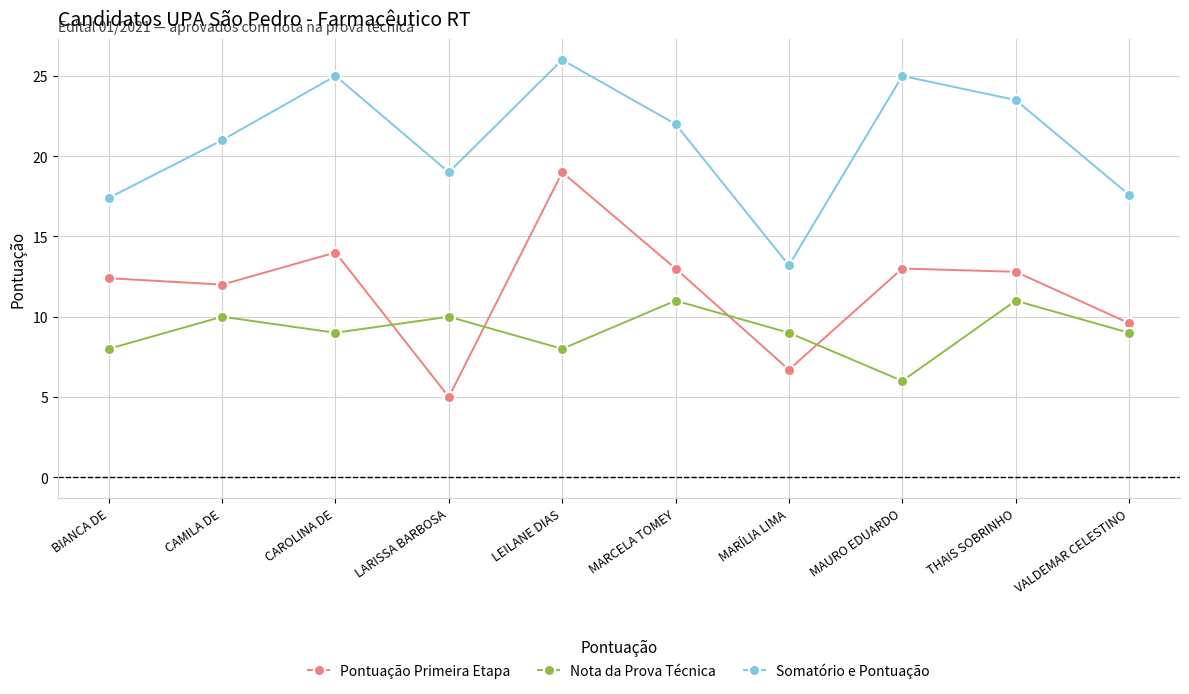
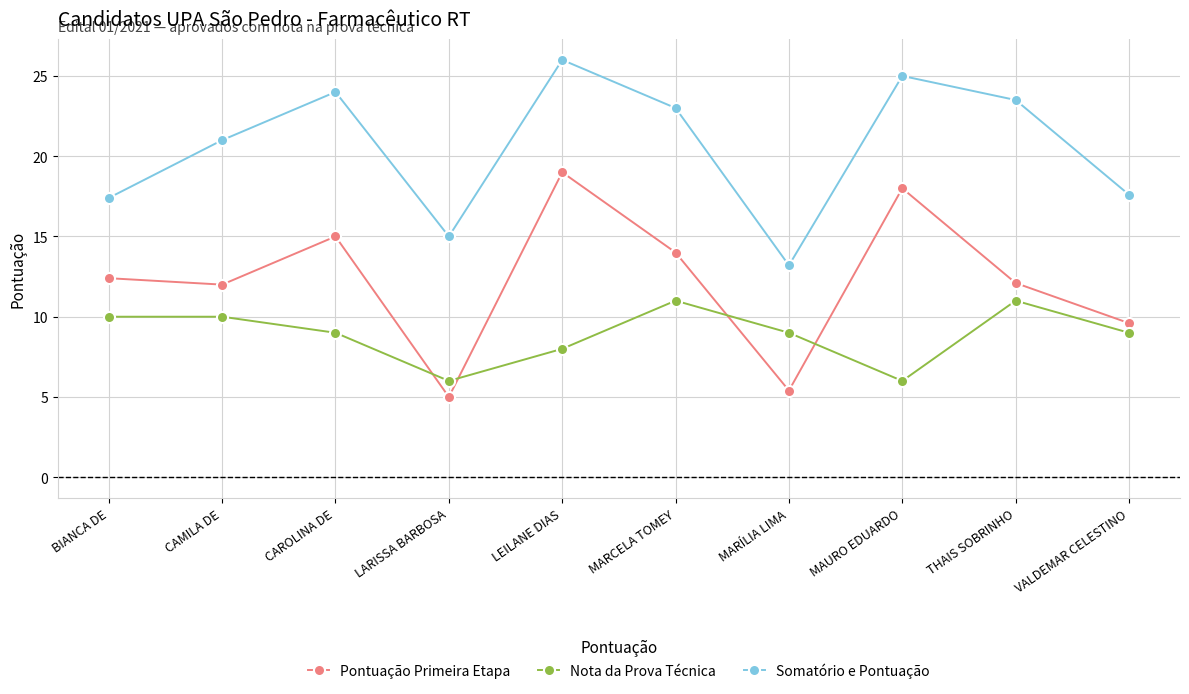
  {
    "Pontuação Primeira Etapa": {
      "BIANCA DE": 12.4,
      "CAMILA DE": 12.0,
-     "CAROLINA DE": 14,
+     "CAROLINA DE": 15,
      "LARISSA BARBOSA": 5.0,
      "LEILANE DIAS": 19.0,
-     "MARCELA TOMEY": 13,
-     "MARÍLIA LIMA": 6.7,
-     "MAURO EDUARDO": 13,
-     "THAIS SOBRINHO": 12.8,
+     "MARCELA TOMEY": 14,
+     "MARÍLIA LIMA": 5.4,
+     "MAURO EDUARDO": 18,
+     "THAIS SOBRINHO": 12.1,
      "VALDEMAR CELESTINO": 9.6
    },
    "Nota da Prova Técnica": {
-     "BIANCA DE": 8,
+     "BIANCA DE": 10,
      "CAMILA DE": 10,
      "CAROLINA DE": 9,
-     "LARISSA BARBOSA": 10,
+     "LARISSA BARBOSA": 6,
      "LEILANE DIAS": 8,
      "MARCELA TOMEY": 11,
      "MARÍLIA LIMA": 9,
      "MAURO EDUARDO": 6,
      "THAIS SOBRINHO": 11,
      "VALDEMAR CELESTINO": 9
    },
    "Somatório e Pontuação": {
      "BIANCA DE": 17.4,
      "CAMILA DE": 21,
-     "CAROLINA DE": 25,
-     "LARISSA BARBOSA": 19,
+     "CAROLINA DE": 24,
+     "LARISSA BARBOSA": 15,
      "LEILANE DIAS": 26,
-     "MARCELA TOMEY": 22,
+     "MARCELA TOMEY": 23,
      "MARÍLIA LIMA": 13.2,
      "MAURO EDUARDO": 25,
      "THAIS SOBRINHO": 23.5,
      "VALDEMAR CELESTINO": 17.6
    }
  }
